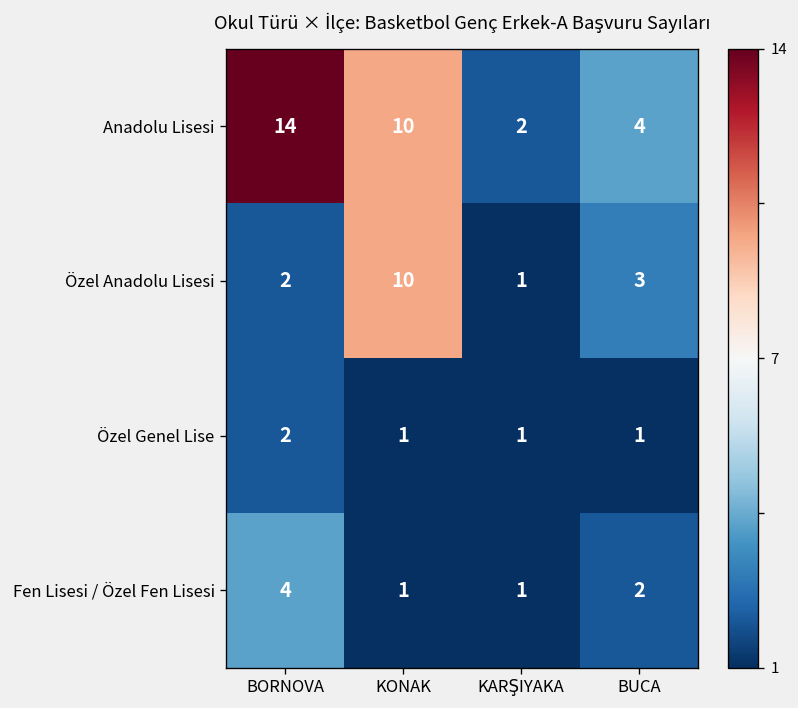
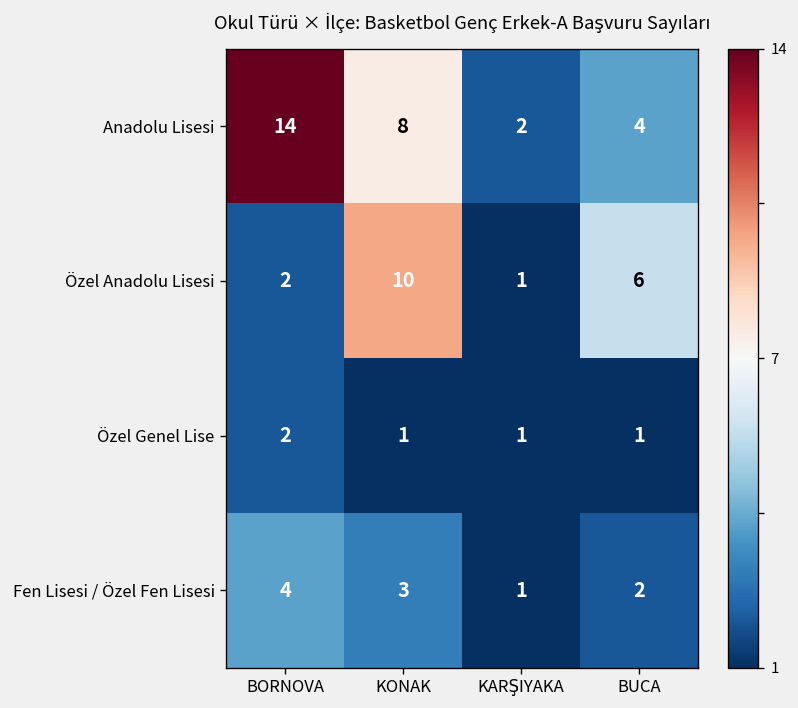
  {
    "Anadolu Lisesi": {
      "BORNOVA": 14,
-     "KONAK": 10,
+     "KONAK": 8,
      "KARŞIYAKA": 2,
      "BUCA": 4
    },
    "Özel Anadolu Lisesi": {
      "BORNOVA": 2,
      "KONAK": 10,
      "KARŞIYAKA": 1,
-     "BUCA": 3
+     "BUCA": 6
    },
    "Özel Genel Lise": {
      "BORNOVA": 2,
      "KONAK": 1,
      "KARŞIYAKA": 1,
      "BUCA": 1
    },
    "Fen Lisesi / Özel Fen Lisesi": {
      "BORNOVA": 4,
-     "KONAK": 1,
+     "KONAK": 3,
      "KARŞIYAKA": 1,
      "BUCA": 2
    }
  }
